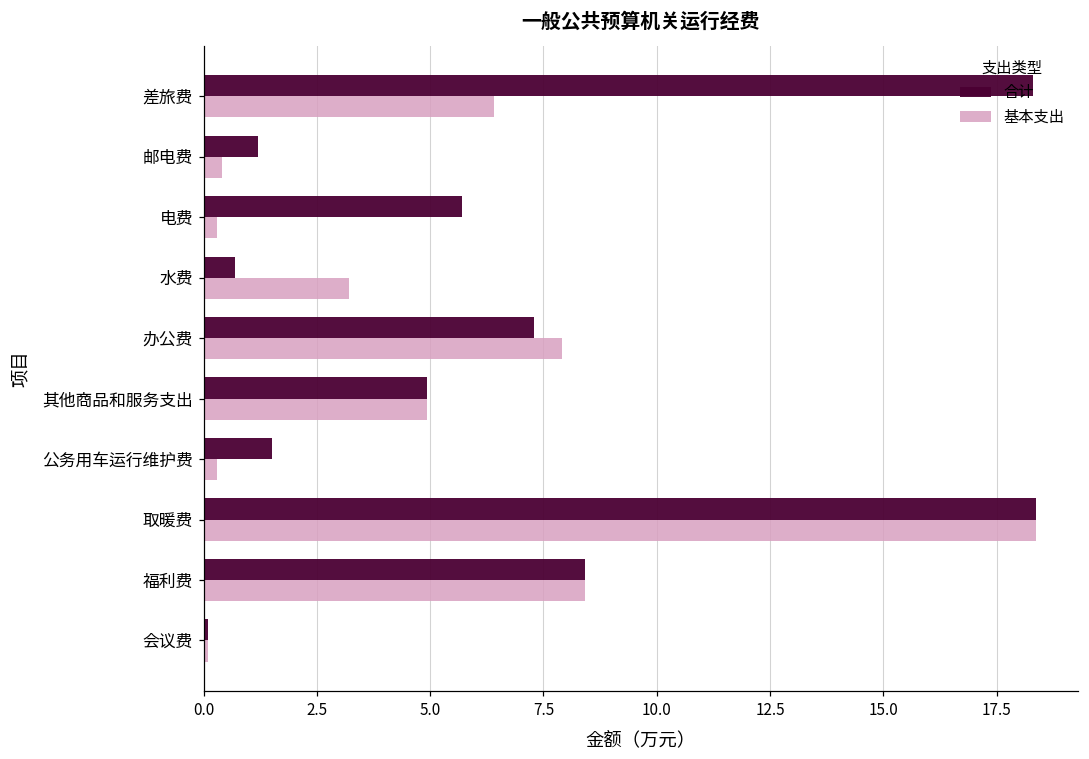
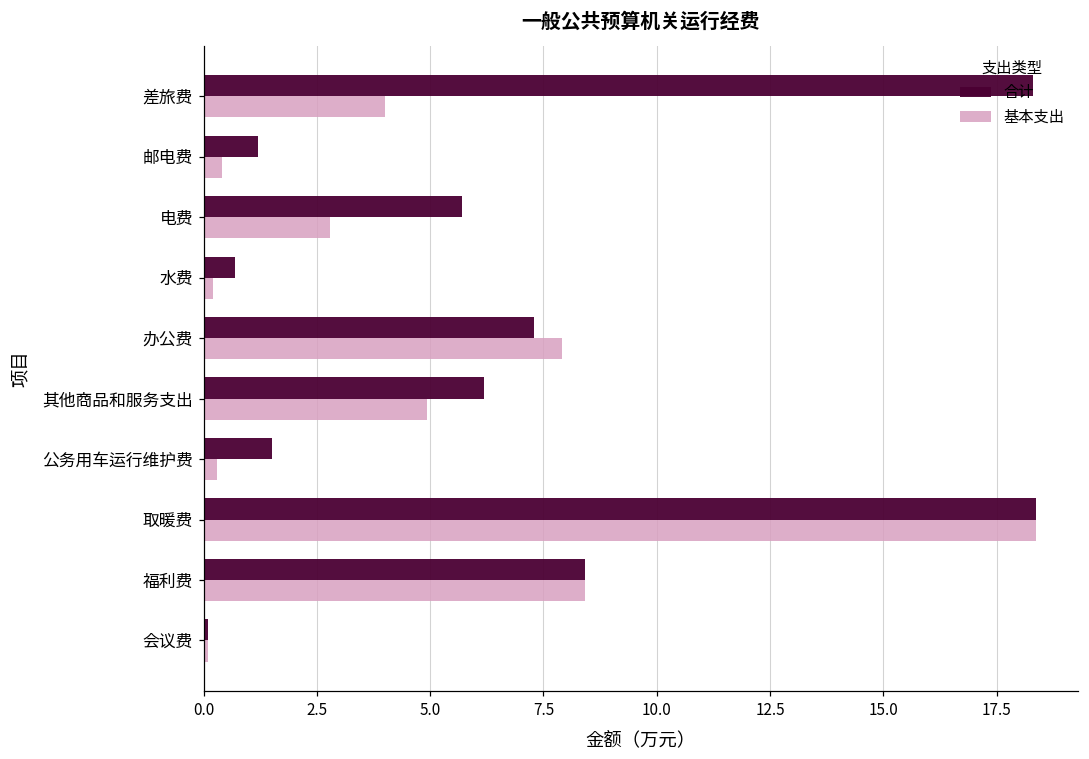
  {
    "合计": {
      "差旅费": 18.3,
      "邮电费": 1.2,
      "电费": 5.7,
      "水费": 0.7,
      "办公费": 7.3,
-     "其他商品和服务支出": 4.9,
+     "其他商品和服务支出": 6.2,
      "公务用车运行维护费": 1.5,
      "取暖费": 18.4,
      "福利费": 8.4,
      "会议费": 0.1
    },
    "基本支出": {
-     "差旅费": 6.4,
+     "差旅费": 4.0,
      "邮电费": 0.4,
-     "电费": 0.3,
-     "水费": 3.2,
+     "电费": 2.8,
+     "水费": 0.2,
      "办公费": 7.9,
      "其他商品和服务支出": 4.9,
      "公务用车运行维护费": 0.3,
      "取暖费": 18.4,
      "福利费": 8.4,
      "会议费": 0.1
    }
  }
